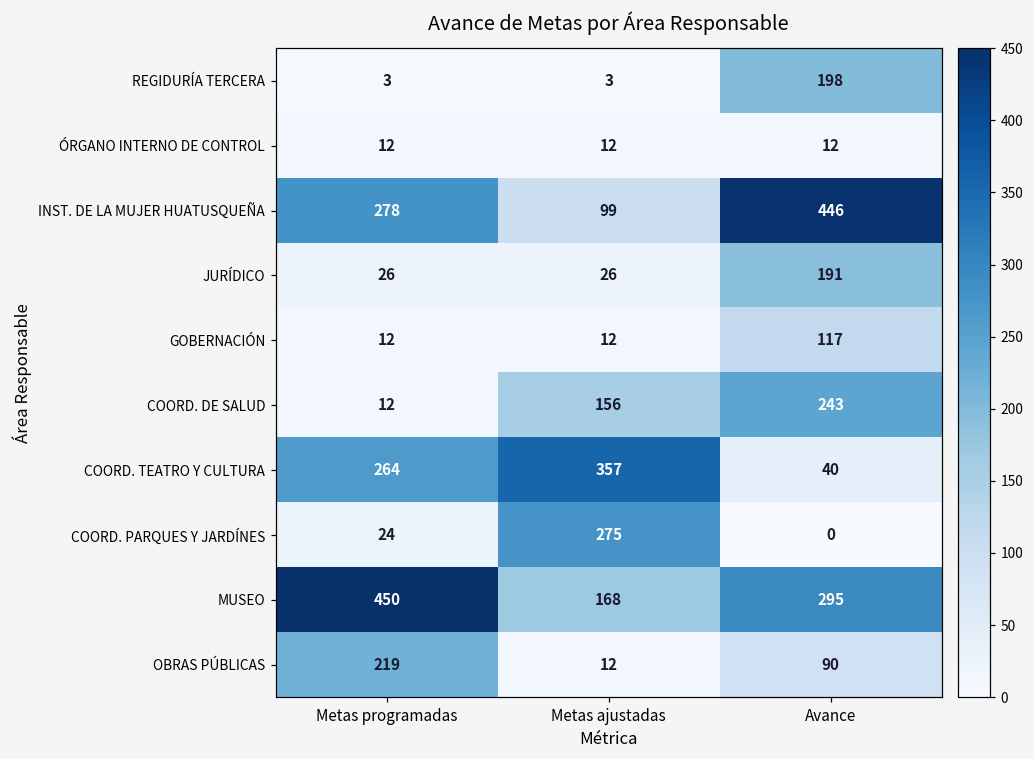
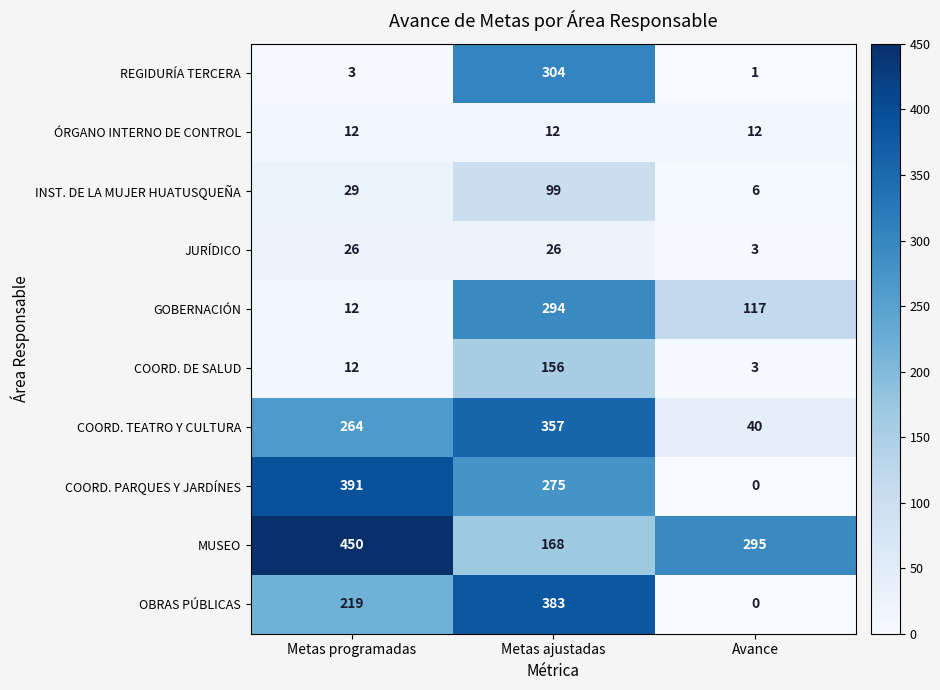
  {
    "REGIDURÍA TERCERA": {
      "Metas programadas": 3,
-     "Metas ajustadas": 3,
-     "Avance": 198
+     "Metas ajustadas": 304,
+     "Avance": 1
    },
    "ÓRGANO INTERNO DE CONTROL": {
      "Metas programadas": 12,
      "Metas ajustadas": 12,
      "Avance": 12
    },
    "INST. DE LA MUJER HUATUSQUEÑA": {
-     "Metas programadas": 278,
+     "Metas programadas": 29,
      "Metas ajustadas": 99,
-     "Avance": 446
+     "Avance": 6
    },
    "JURÍDICO": {
      "Metas programadas": 26,
      "Metas ajustadas": 26,
-     "Avance": 191
+     "Avance": 3
    },
    "GOBERNACIÓN": {
      "Metas programadas": 12,
-     "Metas ajustadas": 12,
+     "Metas ajustadas": 294,
      "Avance": 117
    },
    "COORD. DE SALUD": {
      "Metas programadas": 12,
      "Metas ajustadas": 156,
-     "Avance": 243
+     "Avance": 3
    },
    "COORD. TEATRO Y CULTURA": {
      "Metas programadas": 264,
      "Metas ajustadas": 357,
      "Avance": 40
    },
    "COORD. PARQUES Y JARDÍNES": {
-     "Metas programadas": 24,
+     "Metas programadas": 391,
      "Metas ajustadas": 275,
      "Avance": 0
    },
    "MUSEO": {
      "Metas programadas": 450,
      "Metas ajustadas": 168,
      "Avance": 295
    },
    "OBRAS PÚBLICAS": {
      "Metas programadas": 219,
-     "Metas ajustadas": 12,
-     "Avance": 90
+     "Metas ajustadas": 383,
+     "Avance": 0
    }
  }
